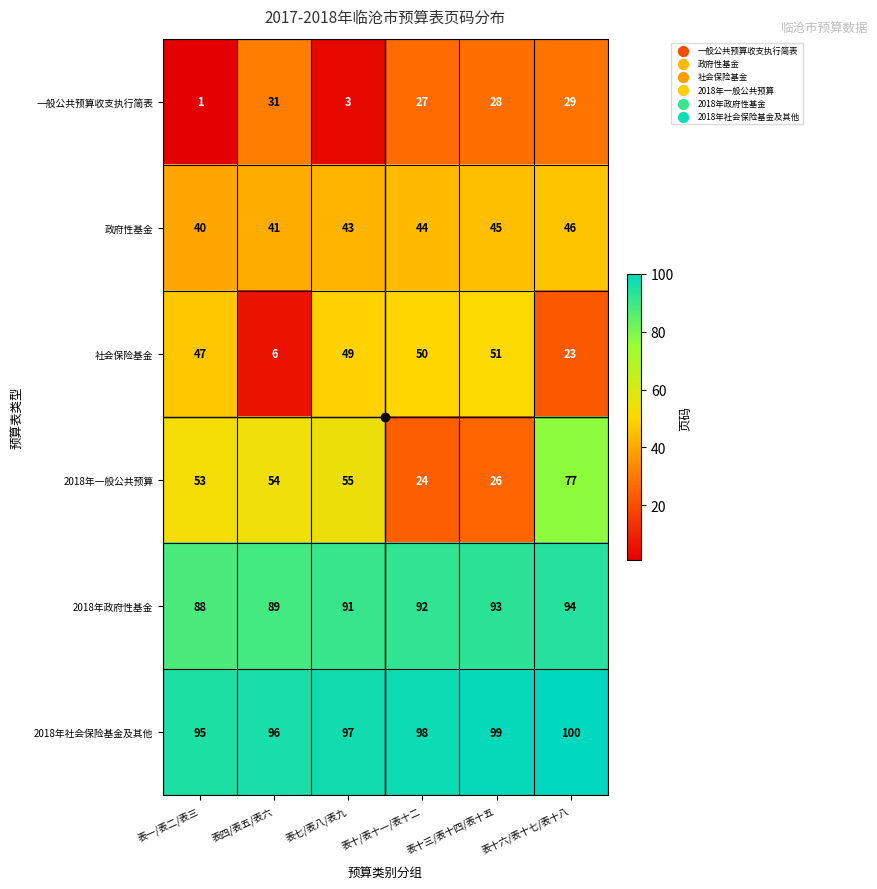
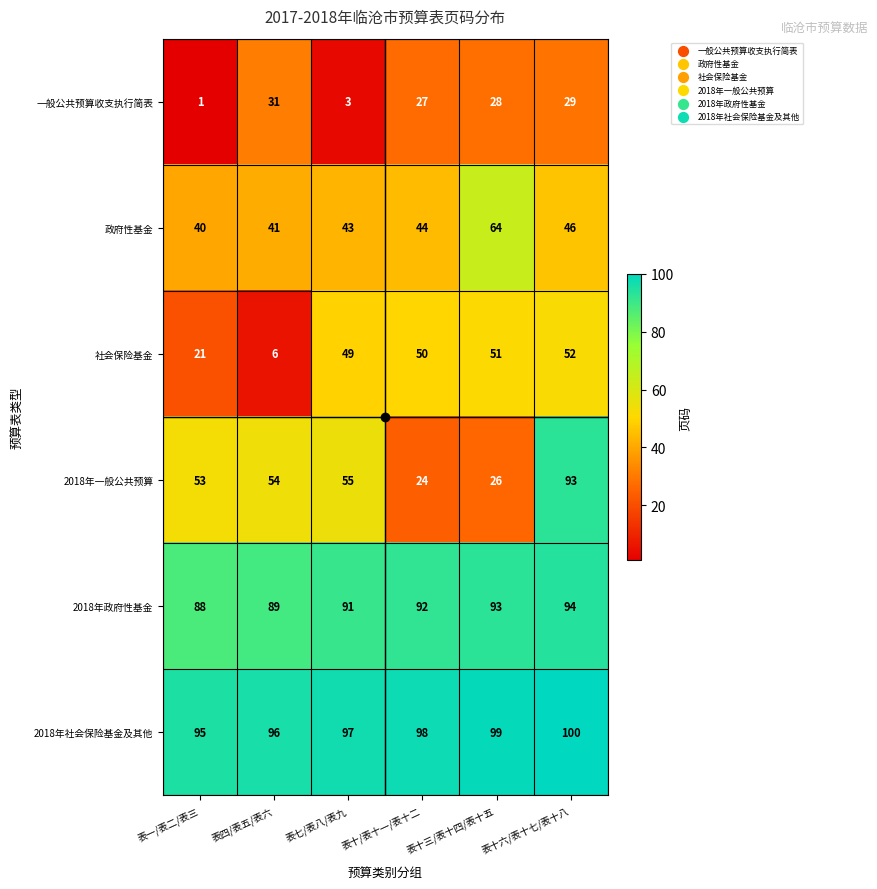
  {
    "一般公共预算收支执行简表": {
      "表一/表二/表三": 1,
      "表四/表五/表六": 31,
      "表七/表八/表九": 3,
      "表十/表十一/表十二": 27,
      "表十三/表十四/表十五": 28,
      "表十六/表十七/表十八": 29
    },
    "政府性基金": {
      "表一/表二/表三": 40,
      "表四/表五/表六": 41,
      "表七/表八/表九": 43,
      "表十/表十一/表十二": 44,
-     "表十三/表十四/表十五": 45,
+     "表十三/表十四/表十五": 64,
      "表十六/表十七/表十八": 46
    },
    "社会保险基金": {
-     "表一/表二/表三": 47,
+     "表一/表二/表三": 21,
      "表四/表五/表六": 6,
      "表七/表八/表九": 49,
      "表十/表十一/表十二": 50,
      "表十三/表十四/表十五": 51,
-     "表十六/表十七/表十八": 23
+     "表十六/表十七/表十八": 52
    },
    "2018年一般公共预算": {
      "表一/表二/表三": 53,
      "表四/表五/表六": 54,
      "表七/表八/表九": 55,
      "表十/表十一/表十二": 24,
      "表十三/表十四/表十五": 26,
-     "表十六/表十七/表十八": 77
+     "表十六/表十七/表十八": 93
    },
    "2018年政府性基金": {
      "表一/表二/表三": 88,
      "表四/表五/表六": 89,
      "表七/表八/表九": 91,
      "表十/表十一/表十二": 92,
      "表十三/表十四/表十五": 93,
      "表十六/表十七/表十八": 94
    },
    "2018年社会保险基金及其他": {
      "表一/表二/表三": 95,
      "表四/表五/表六": 96,
      "表七/表八/表九": 97,
      "表十/表十一/表十二": 98,
      "表十三/表十四/表十五": 99,
      "表十六/表十七/表十八": 100
    }
  }
